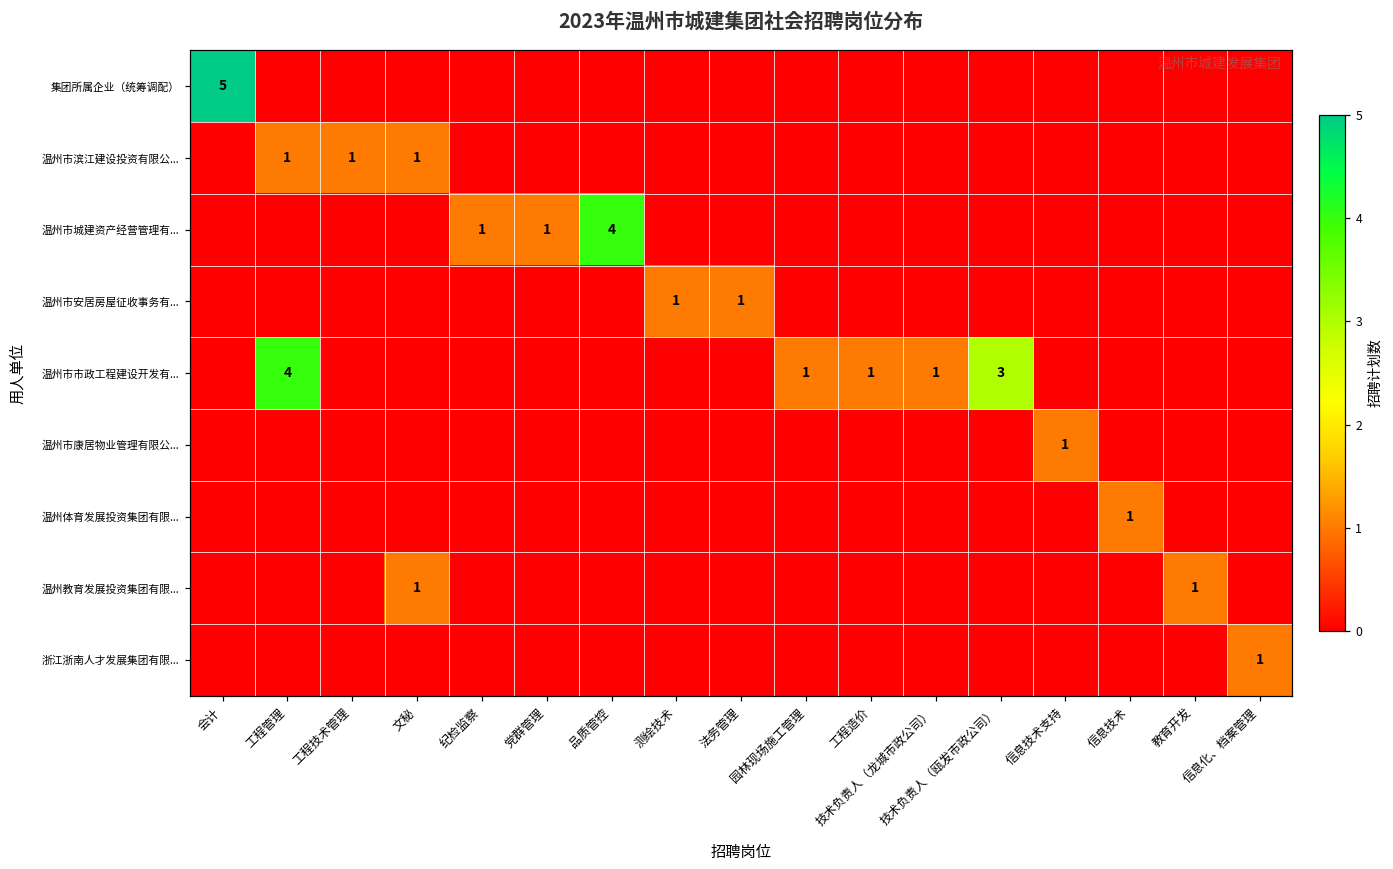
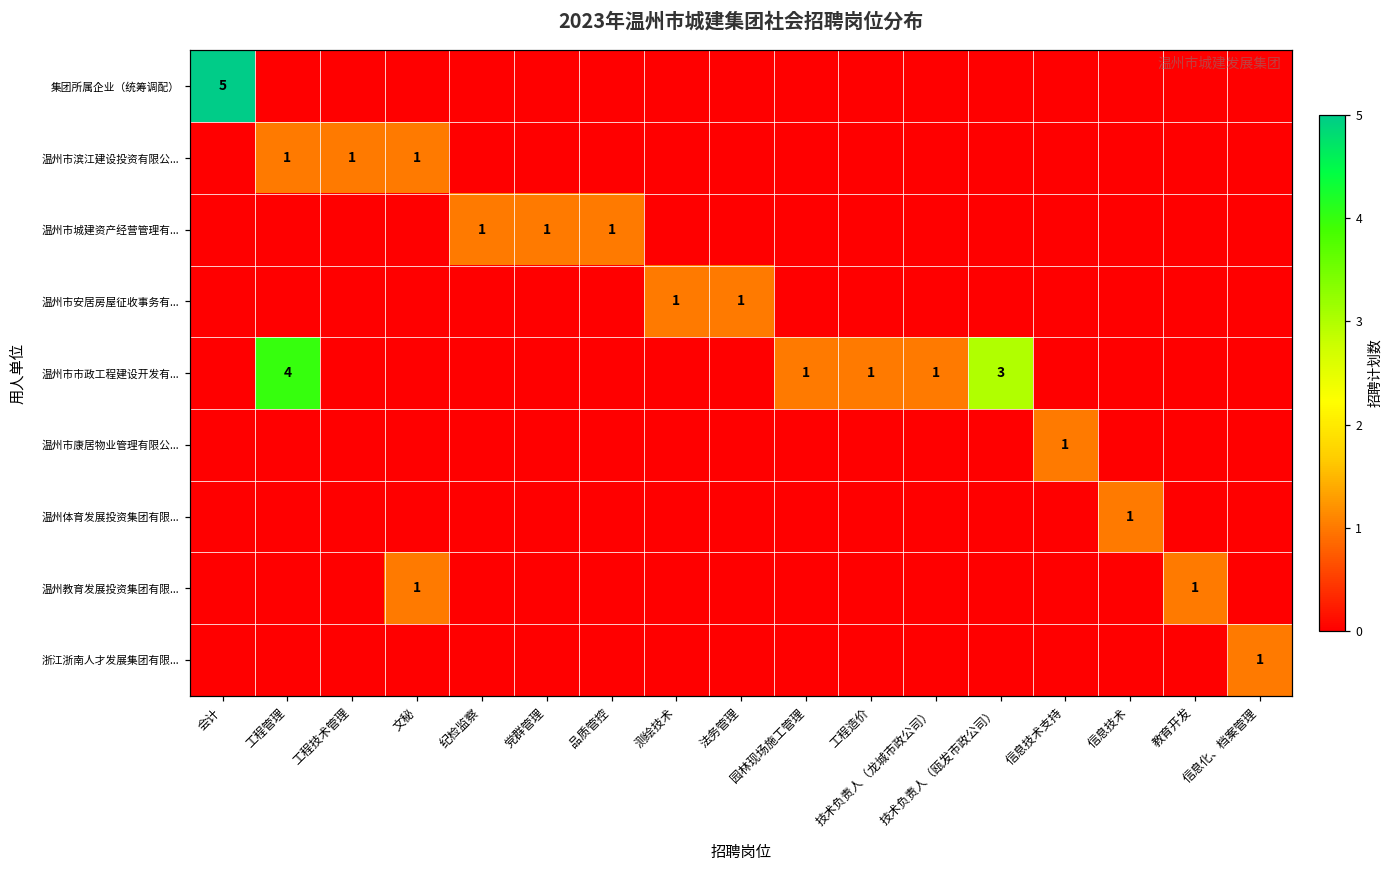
  {
    "集团所属企业（统筹调配）": {
      "会计": 5
    },
    "温州市滨江建设投资有限公...": {
      "工程管理": 1,
      "工程技术管理": 1,
      "文秘": 1
    },
    "温州市城建资产经营管理有...": {
      "纪检监察": 1,
      "党群管理": 1,
-     "品质管控": 4
+     "品质管控": 1
    },
    "温州市安居房屋征收事务有...": {
      "测绘技术": 1,
      "法务管理": 1
    },
    "温州市市政工程建设开发有...": {
      "工程管理": 4,
      "园林现场施工管理": 1,
      "工程造价": 1,
      "技术负责人（龙城市政公司）": 1,
      "技术负责人（瓯发市政公司）": 3
    },
    "温州市康居物业管理有限公...": {
      "信息技术支持": 1
    },
    "温州体育发展投资集团有限...": {
      "信息技术": 1
    },
    "温州教育发展投资集团有限...": {
      "文秘": 1,
      "教育开发": 1
    },
    "浙江浙南人才发展集团有限...": {
      "信息化、档案管理": 1
    }
  }
